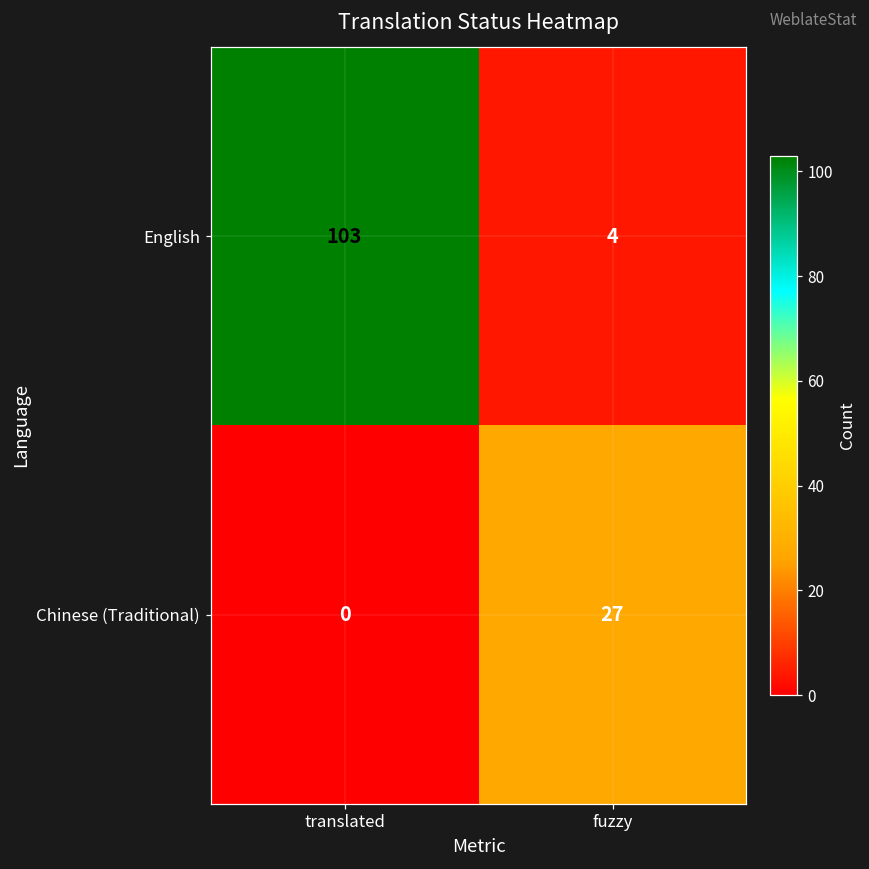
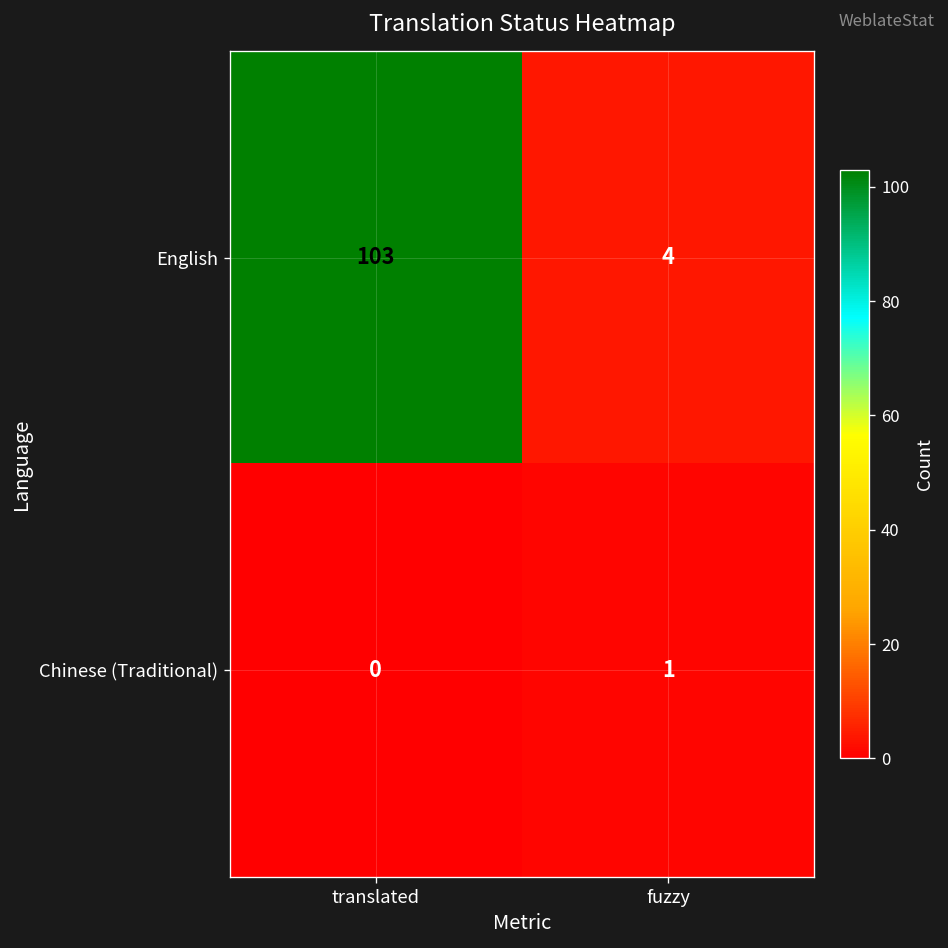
  {
    "English": {
      "translated": 103,
      "fuzzy": 4
    },
    "Chinese (Traditional)": {
      "translated": 0,
-     "fuzzy": 27
+     "fuzzy": 1
    }
  }
